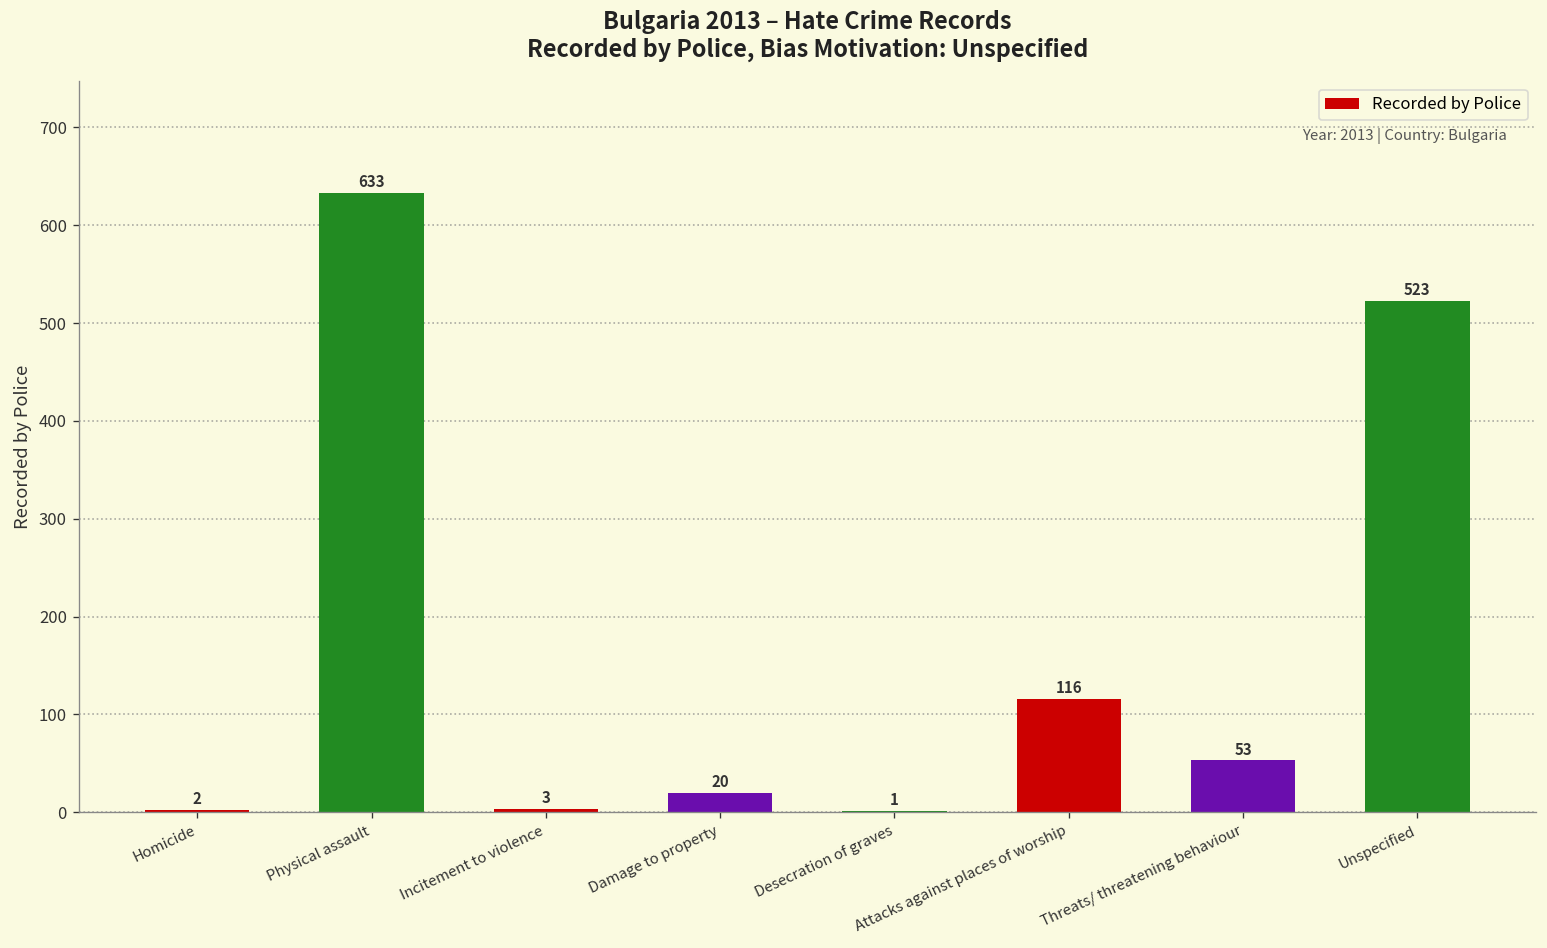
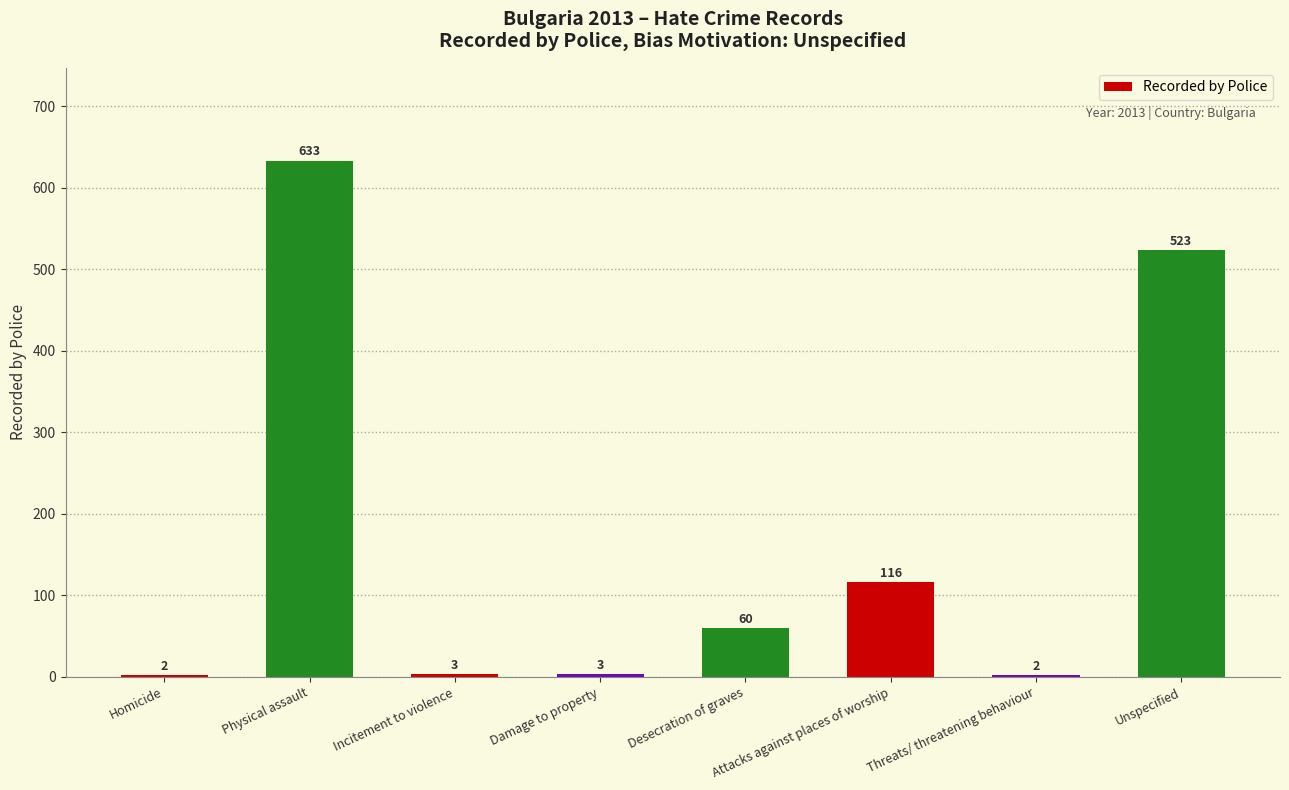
  {
    "Homicide": 2,
    "Physical assault": 633,
    "Incitement to violence": 3,
-   "Damage to property": 20,
-   "Desecration of graves": 1,
+   "Damage to property": 3,
+   "Desecration of graves": 60,
    "Attacks against places of worship": 116,
-   "Threats/ threatening behaviour": 53,
+   "Threats/ threatening behaviour": 2,
    "Unspecified": 523
  }
